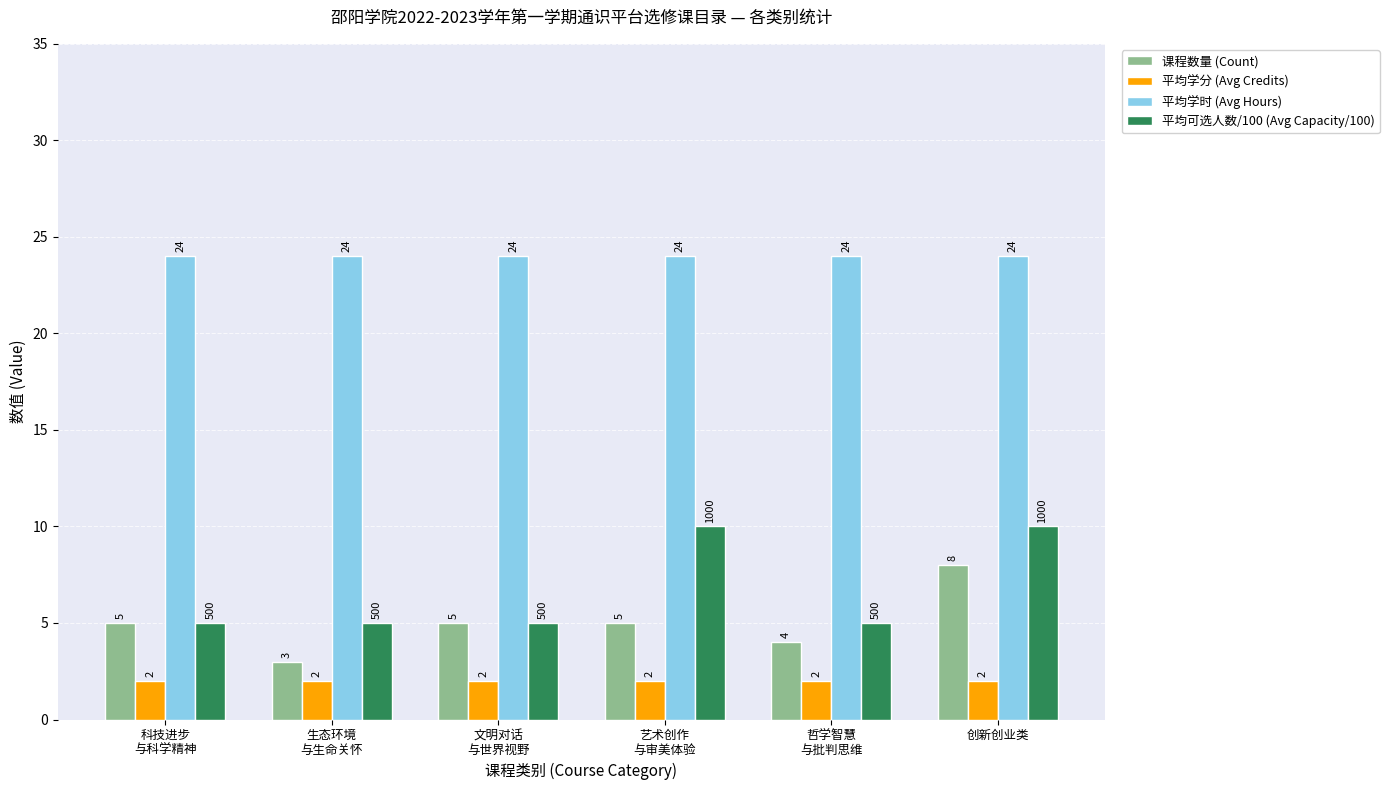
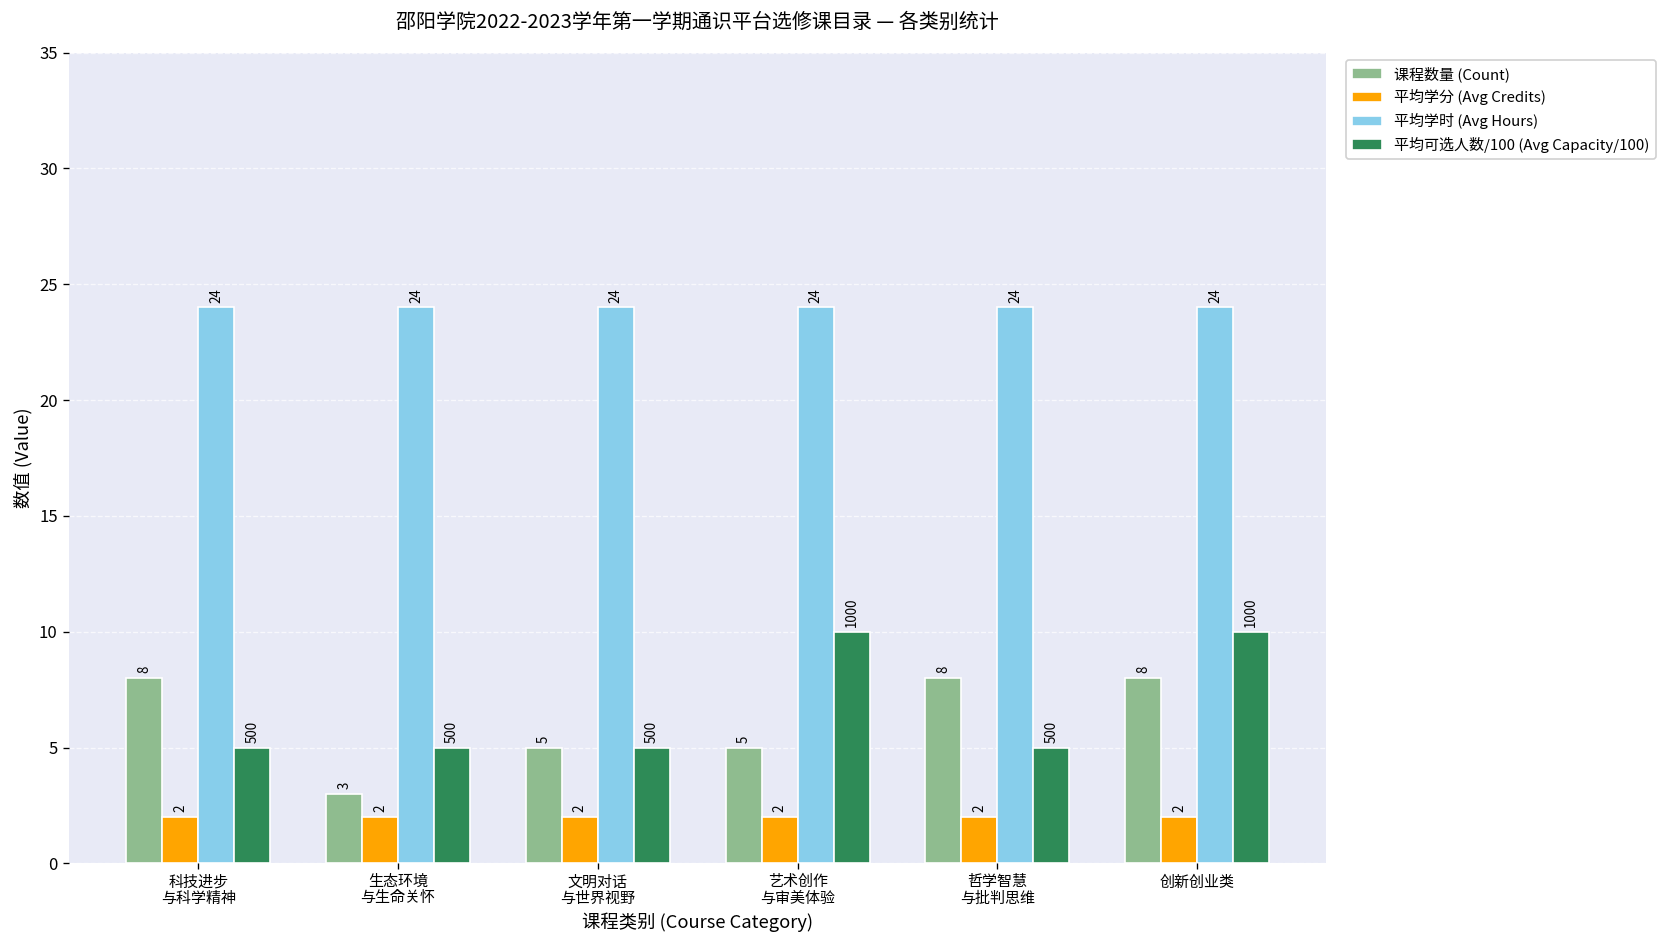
  {
    "课程数量 (Count)": {
-     "科技进步 与科学精神": 5,
+     "科技进步 与科学精神": 8,
      "生态环境 与生命关怀": 3,
      "文明对话 与世界视野": 5,
      "艺术创作 与审美体验": 5,
-     "哲学智慧 与批判思维": 4,
+     "哲学智慧 与批判思维": 8,
      "创新创业类": 8
    },
    "平均学分 (Avg Credits)": {
      "科技进步 与科学精神": 2,
      "生态环境 与生命关怀": 2,
      "文明对话 与世界视野": 2,
      "艺术创作 与审美体验": 2,
      "哲学智慧 与批判思维": 2,
      "创新创业类": 2
    },
    "平均学时 (Avg Hours)": {
      "科技进步 与科学精神": 24,
      "生态环境 与生命关怀": 24,
      "文明对话 与世界视野": 24,
      "艺术创作 与审美体验": 24,
      "哲学智慧 与批判思维": 24,
      "创新创业类": 24
    }
  }
